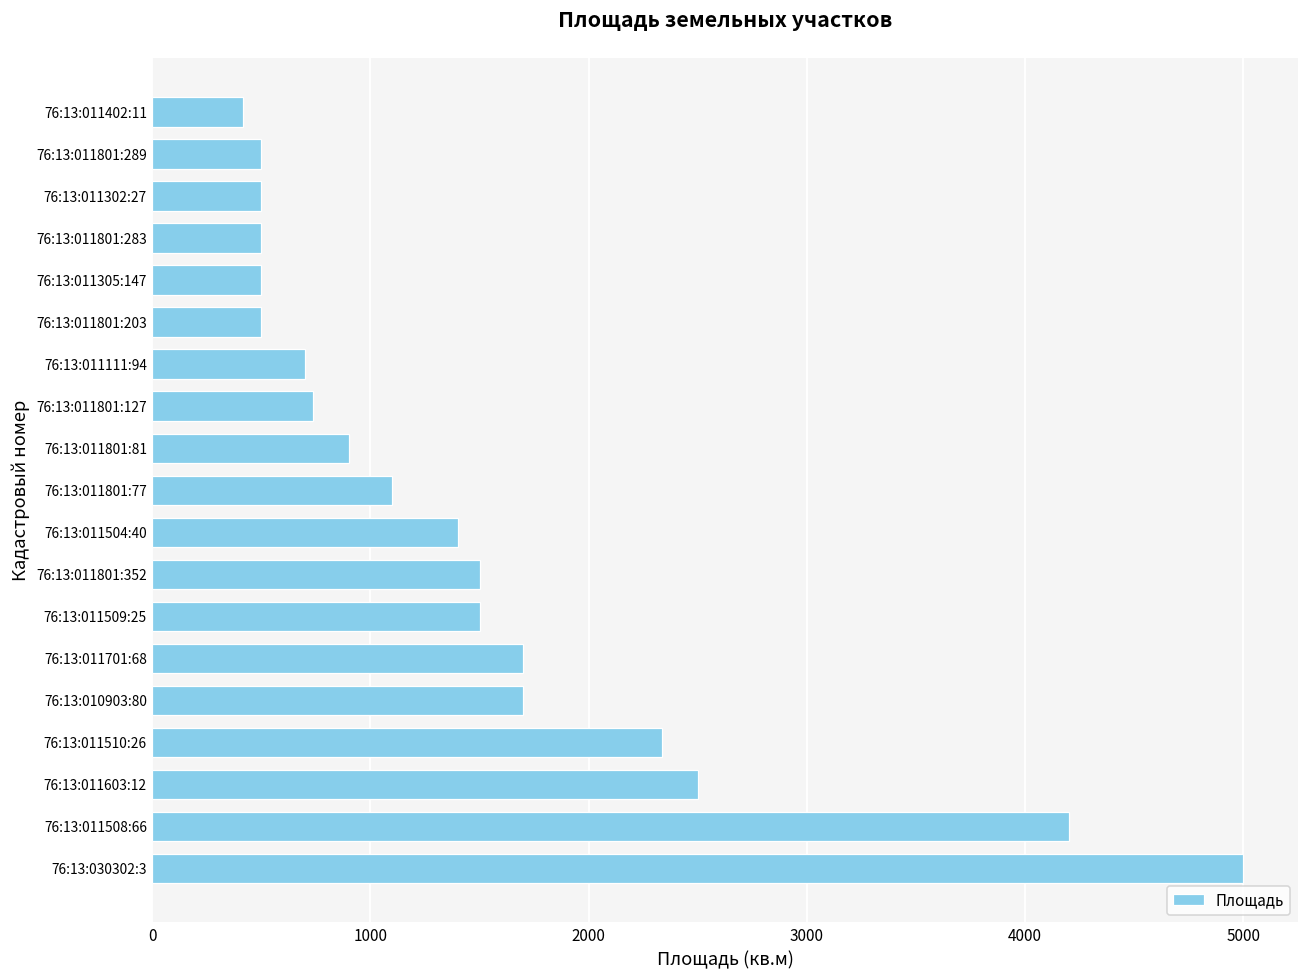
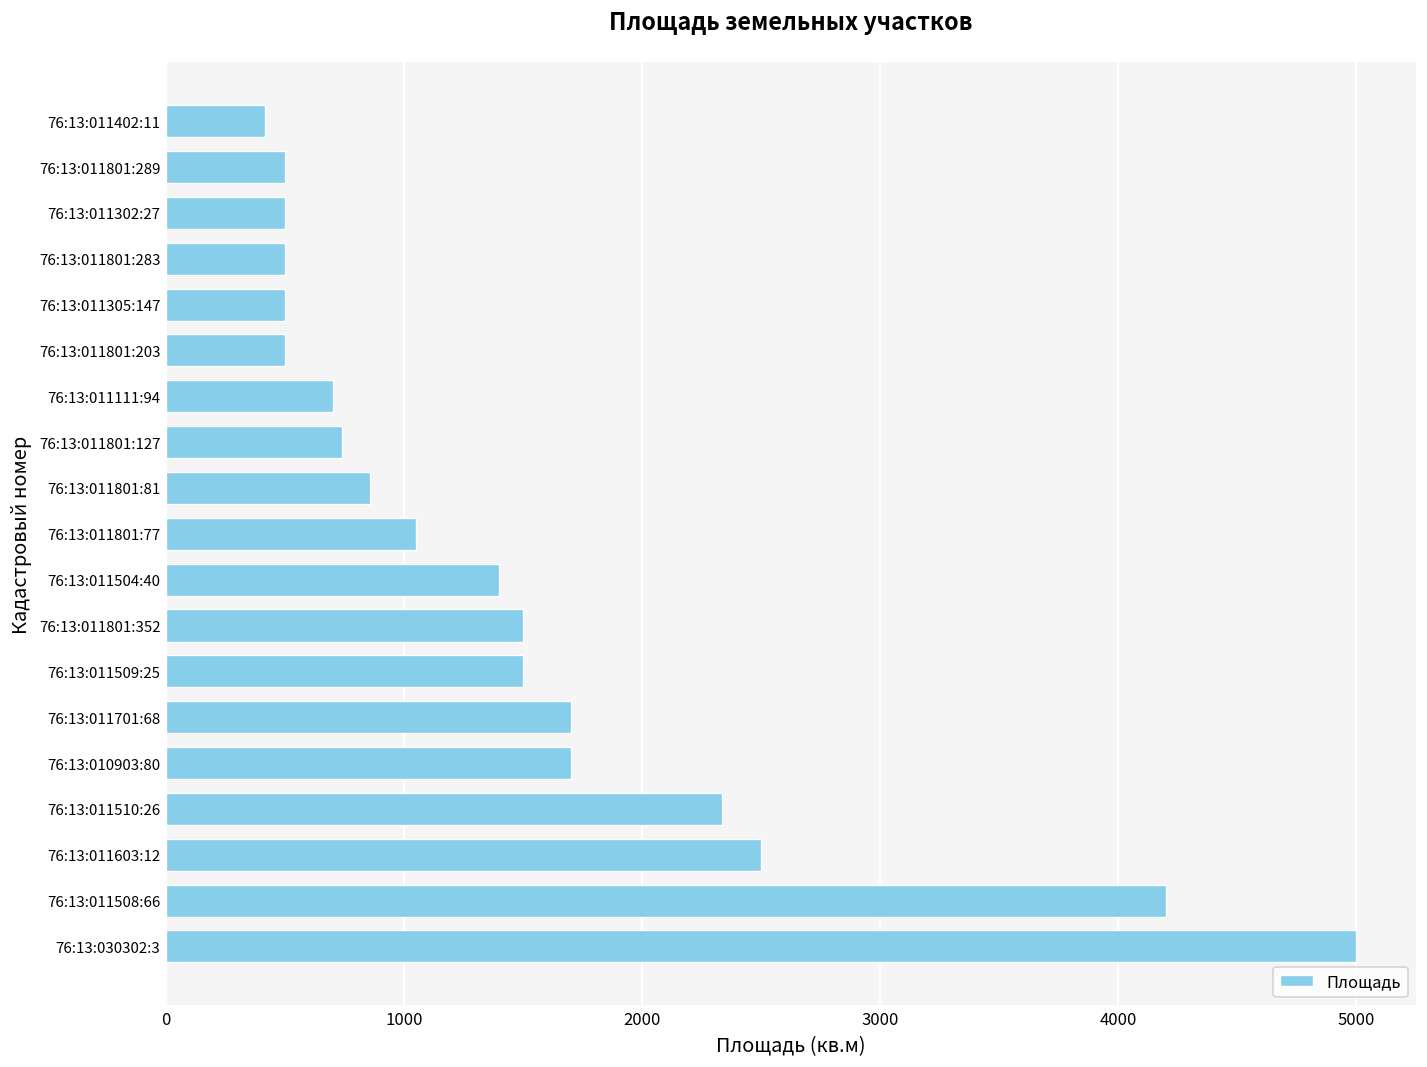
  {
    "76:13:011402:11": 420,
    "76:13:011801:289": 500,
    "76:13:011302:27": 500,
    "76:13:011801:283": 500,
    "76:13:011305:147": 500,
    "76:13:011801:203": 500,
    "76:13:011111:94": 700,
    "76:13:011801:127": 740,
-   "76:13:011801:81": 900,
-   "76:13:011801:77": 1100,
+   "76:13:011801:81": 860,
+   "76:13:011801:77": 1050,
    "76:13:011504:40": 1400,
    "76:13:011801:352": 1500,
    "76:13:011509:25": 1500,
    "76:13:011701:68": 1700,
    "76:13:010903:80": 1700,
    "76:13:011510:26": 2340,
    "76:13:011603:12": 2500,
    "76:13:011508:66": 4200,
    "76:13:030302:3": 5000
  }
